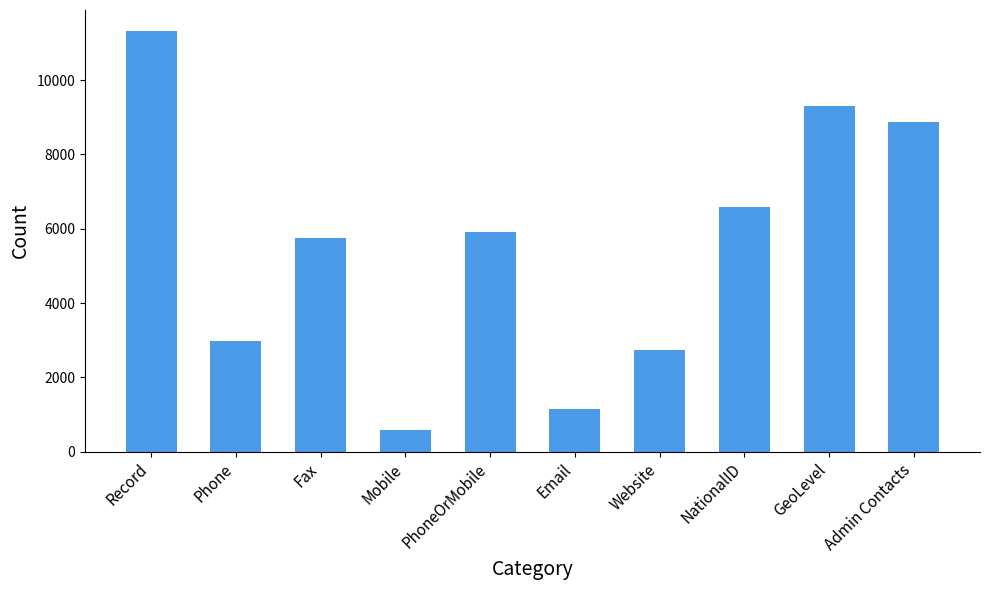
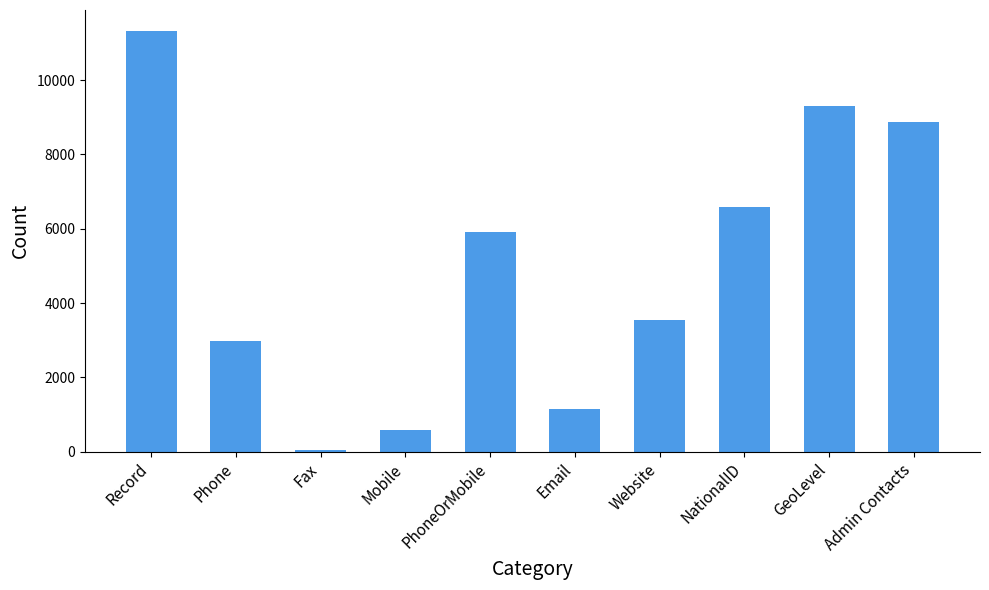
  {
    "Record": 11300,
    "Phone": 3000,
-   "Fax": 5700,
+   "Fax": 0,
    "Mobile": 600,
    "PhoneOrMobile": 5900,
    "Email": 1200,
-   "Website": 2700,
+   "Website": 3500,
    "NationalID": 6600,
    "GeoLevel": 9300,
    "Admin Contacts": 8900
  }
